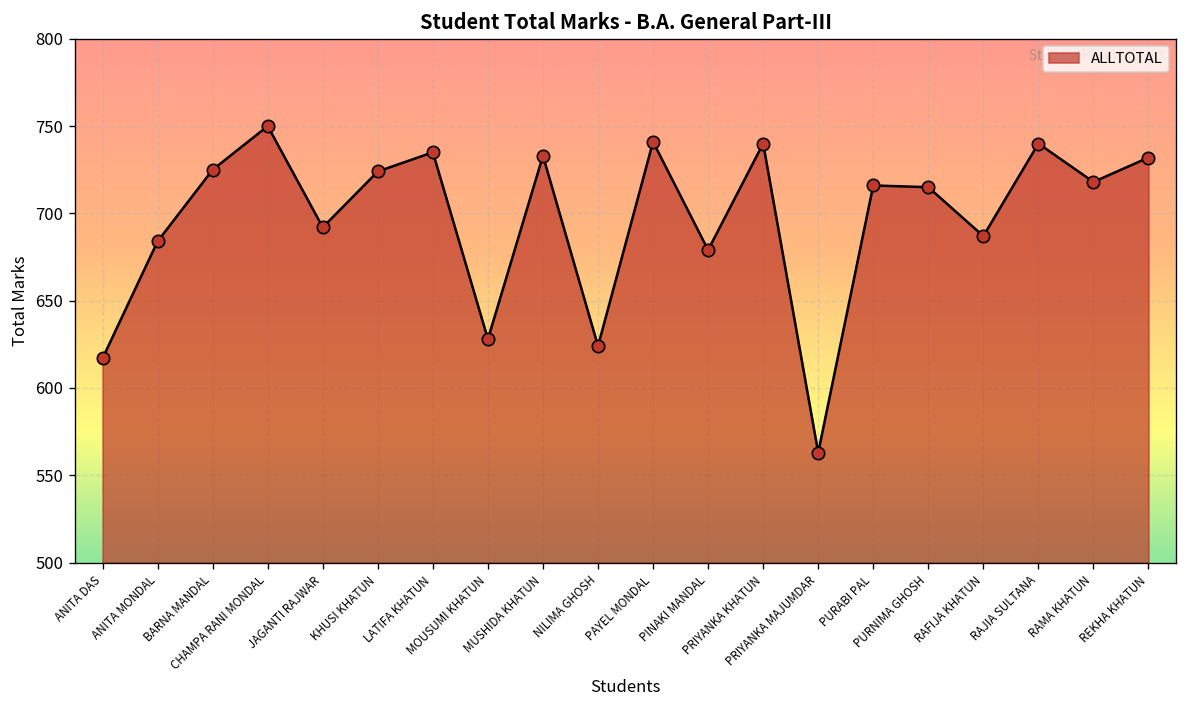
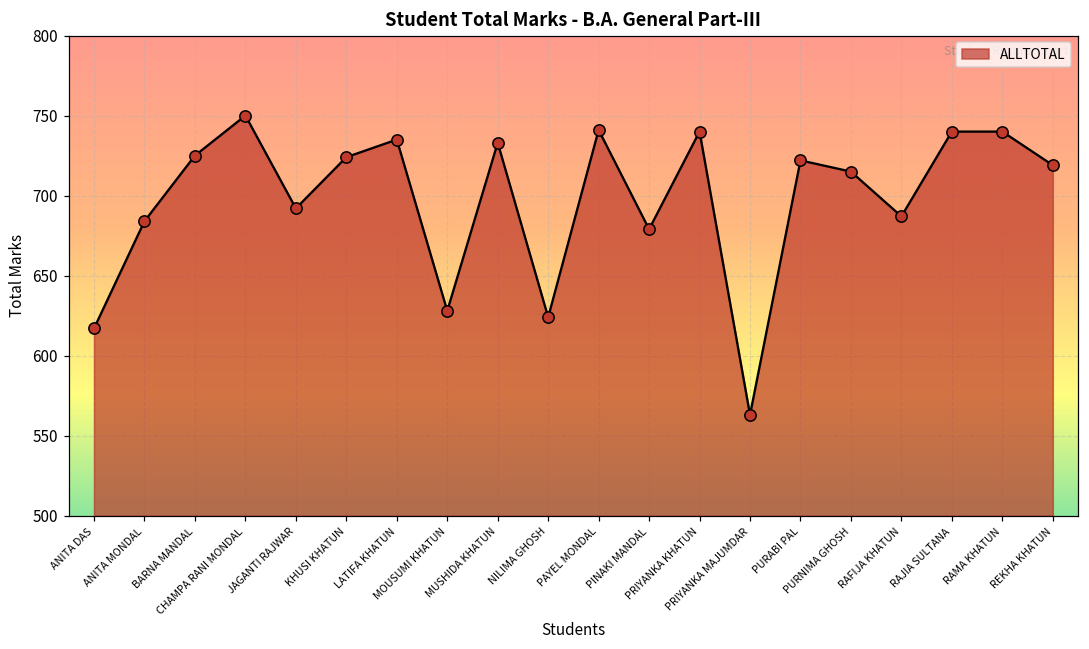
  {
    "ANITA DAS": 617,
    "ANITA MONDAL": 684,
    "BARNA MANDAL": 725,
    "CHAMPA RANI MONDAL": 750,
    "JAGANTI RAJWAR": 692,
    "KHUSI KHATUN": 724,
    "LATIFA KHATUN": 735,
    "MOUSUMI KHATUN": 628,
    "MUSHIDA KHATUN": 733,
    "NILIMA GHOSH": 624,
    "PAYEL MONDAL": 741,
    "PINAKI MANDAL": 679,
    "PRIYANKA KHATUN": 740,
    "PRIYANKA MAJUMDAR": 563,
-   "PURABI PAL": 716,
+   "PURABI PAL": 722,
    "PURNIMA GHOSH": 715,
    "RAFIJA KHATUN": 687,
    "RAJIA SULTANA": 740,
-   "RAMA KHATUN": 718,
-   "REKHA KHATUN": 732
+   "RAMA KHATUN": 740,
+   "REKHA KHATUN": 719
  }
